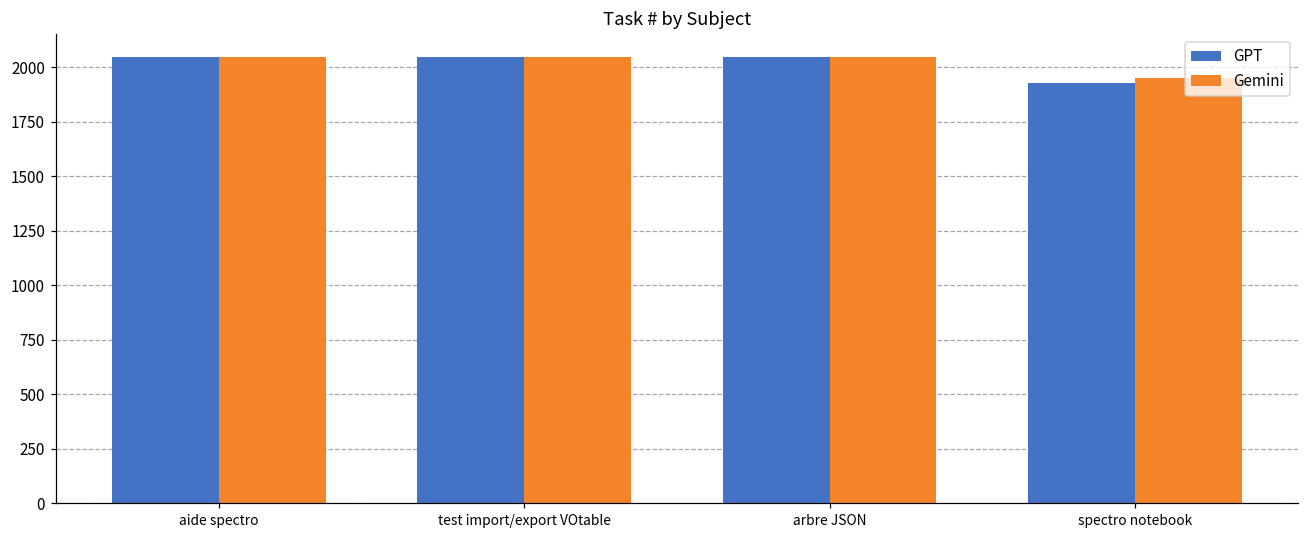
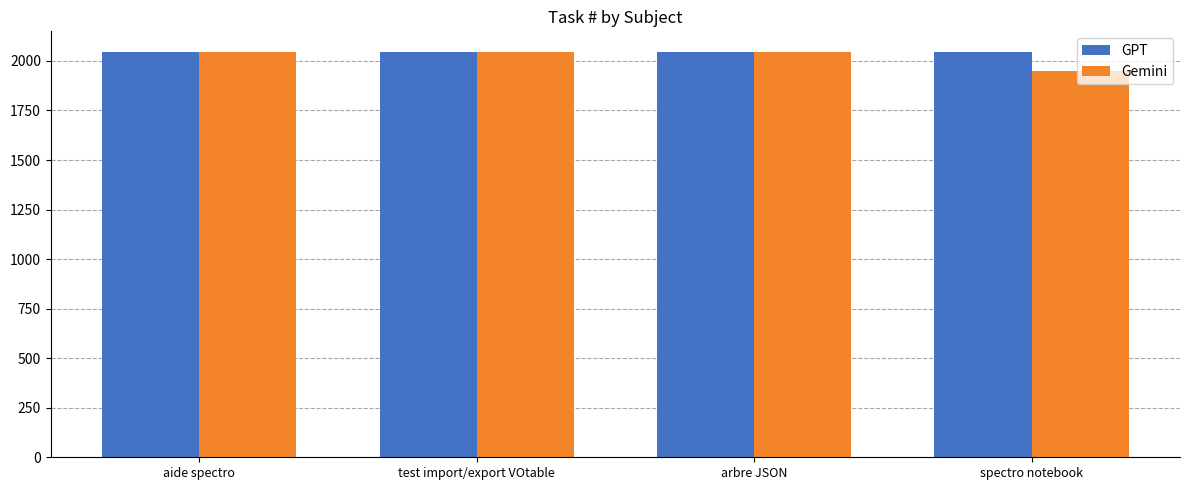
  {
    "GPT": {
      "aide spectro": 2050,
      "test import/export VOtable": 2050,
      "arbre JSON": 2050,
-     "spectro notebook": 1930
+     "spectro notebook": 2040
    },
    "Gemini": {
      "aide spectro": 2050,
      "test import/export VOtable": 2050,
      "arbre JSON": 2050
    }
  }
